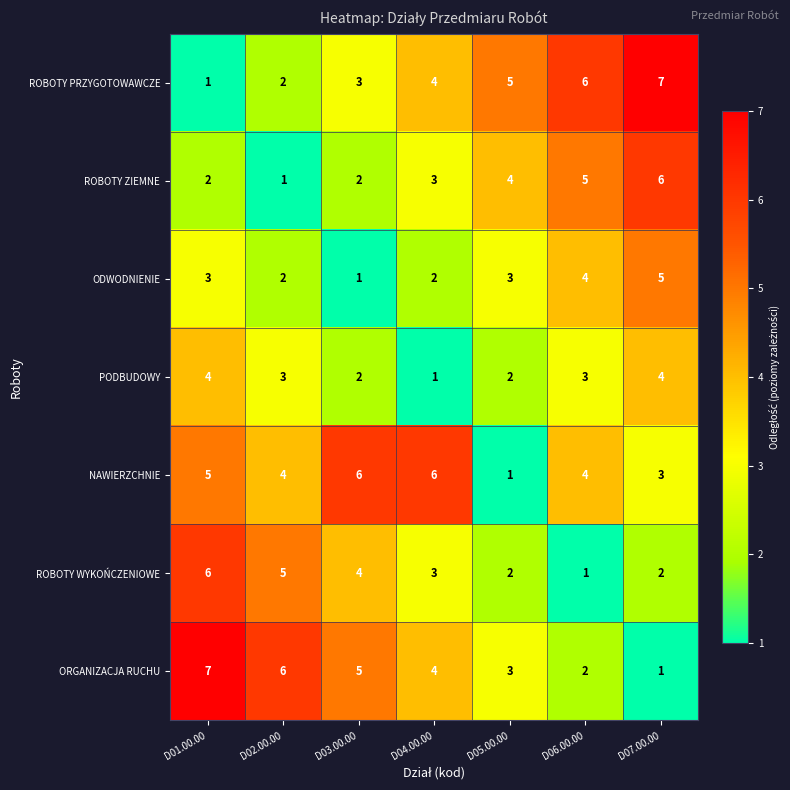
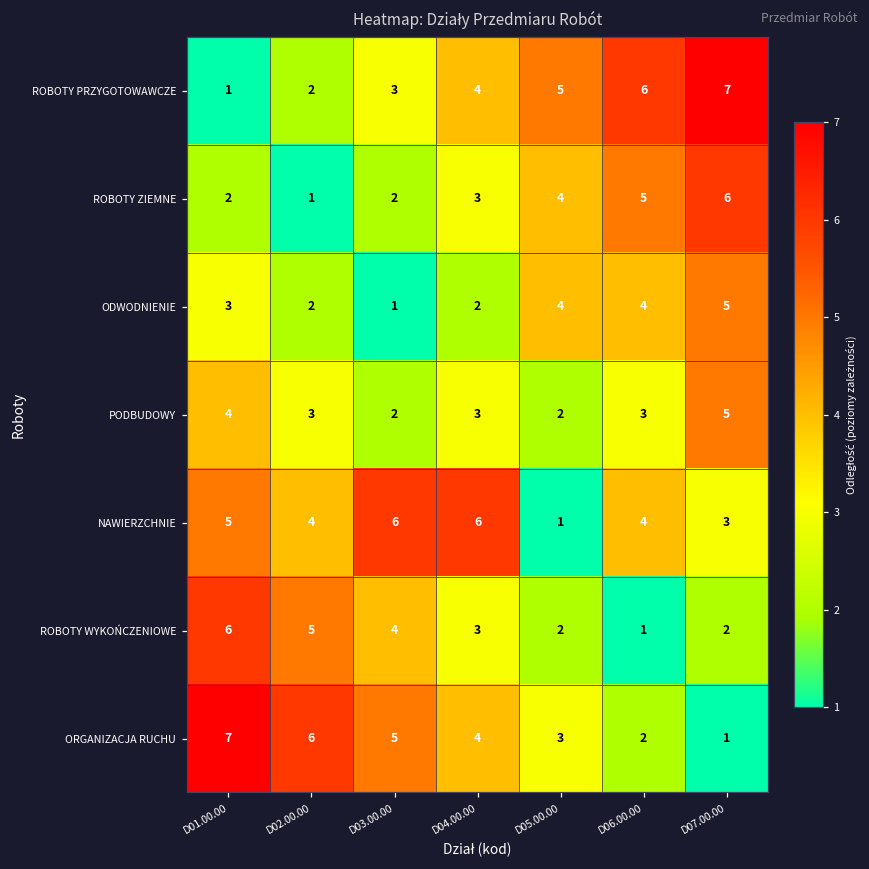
  {
    "ROBOTY PRZYGOTOWAWCZE": {
      "D01.00.00": 1,
      "D02.00.00": 2,
      "D03.00.00": 3,
      "D04.00.00": 4,
      "D05.00.00": 5,
      "D06.00.00": 6,
      "D07.00.00": 7
    },
    "ROBOTY ZIEMNE": {
      "D01.00.00": 2,
      "D02.00.00": 1,
      "D03.00.00": 2,
      "D04.00.00": 3,
      "D05.00.00": 4,
      "D06.00.00": 5,
      "D07.00.00": 6
    },
    "ODWODNIENIE": {
      "D01.00.00": 3,
      "D02.00.00": 2,
      "D03.00.00": 1,
      "D04.00.00": 2,
-     "D05.00.00": 3,
+     "D05.00.00": 4,
      "D06.00.00": 4,
      "D07.00.00": 5
    },
    "PODBUDOWY": {
      "D01.00.00": 4,
      "D02.00.00": 3,
      "D03.00.00": 2,
-     "D04.00.00": 1,
+     "D04.00.00": 3,
      "D05.00.00": 2,
      "D06.00.00": 3,
-     "D07.00.00": 4
+     "D07.00.00": 5
    },
    "NAWIERZCHNIE": {
      "D01.00.00": 5,
      "D02.00.00": 4,
      "D03.00.00": 6,
      "D04.00.00": 6,
      "D05.00.00": 1,
      "D06.00.00": 4,
      "D07.00.00": 3
    },
    "ROBOTY WYKOŃCZENIOWE": {
      "D01.00.00": 6,
      "D02.00.00": 5,
      "D03.00.00": 4,
      "D04.00.00": 3,
      "D05.00.00": 2,
      "D06.00.00": 1,
      "D07.00.00": 2
    },
    "ORGANIZACJA RUCHU": {
      "D01.00.00": 7,
      "D02.00.00": 6,
      "D03.00.00": 5,
      "D04.00.00": 4,
      "D05.00.00": 3,
      "D06.00.00": 2,
      "D07.00.00": 1
    }
  }
